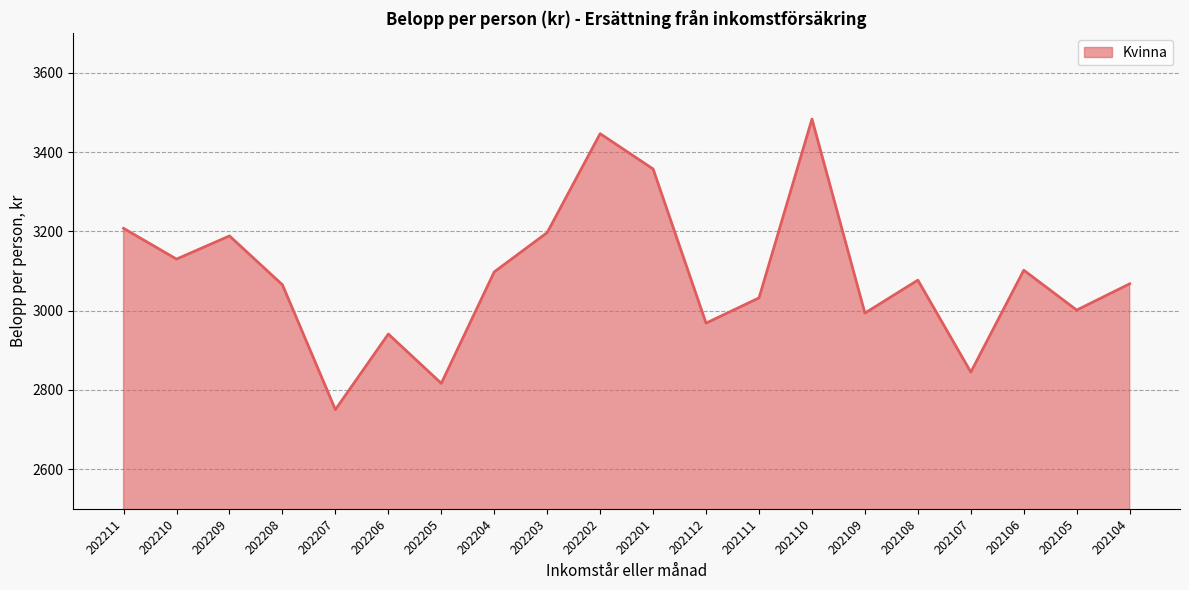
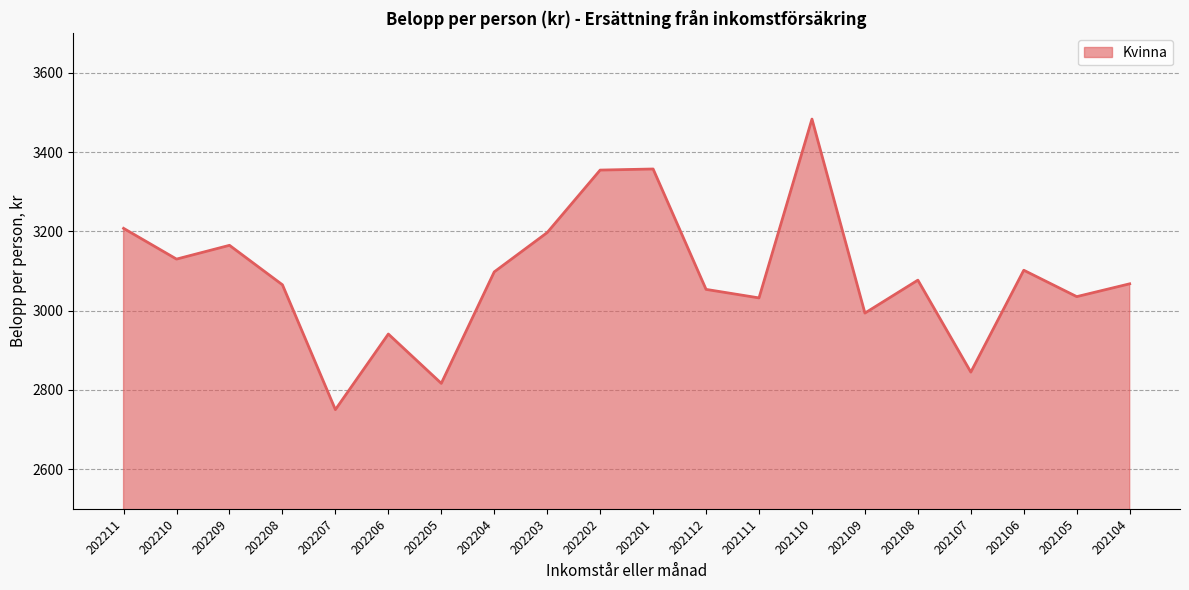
  {
    "202211": 3210,
    "202210": 3130,
-   "202209": 3190,
+   "202209": 3170,
    "202208": 3070,
    "202207": 2750,
    "202206": 2940,
    "202205": 2820,
    "202204": 3100,
    "202203": 3200,
-   "202202": 3450,
+   "202202": 3350,
    "202201": 3360,
-   "202112": 2970,
+   "202112": 3050,
    "202111": 3030,
    "202110": 3480,
    "202109": 2990,
    "202108": 3080,
    "202107": 2850,
    "202106": 3100,
-   "202105": 3000,
+   "202105": 3040,
    "202104": 3070
  }
